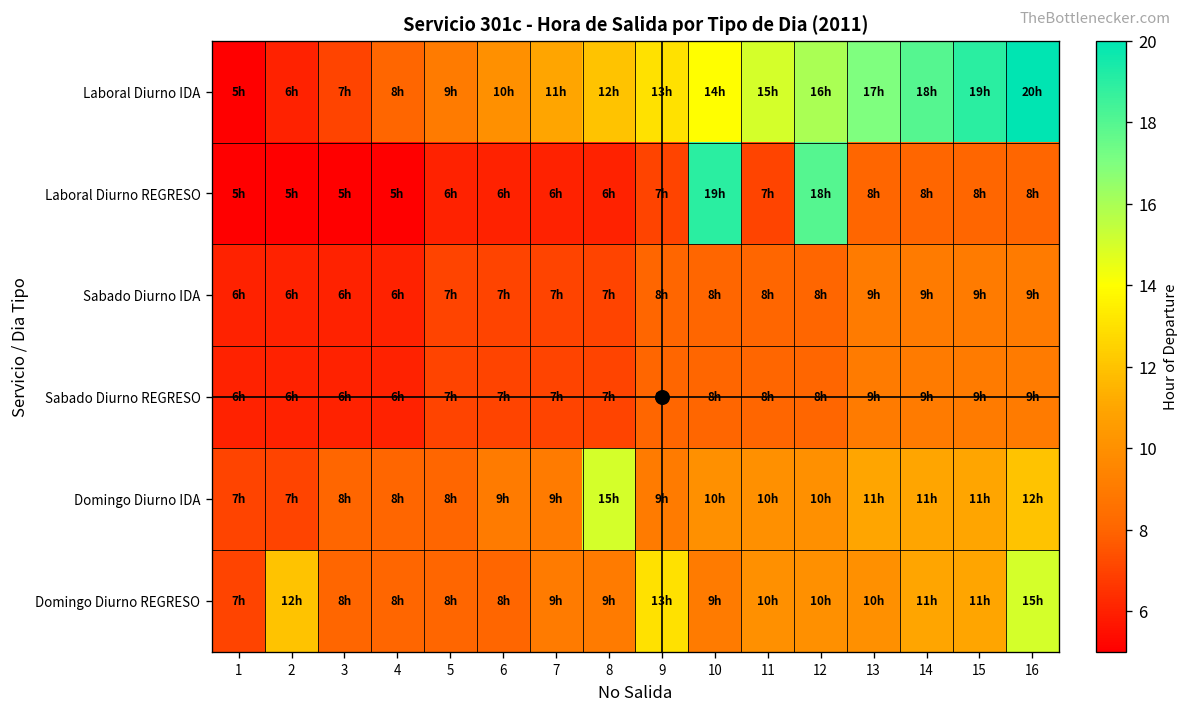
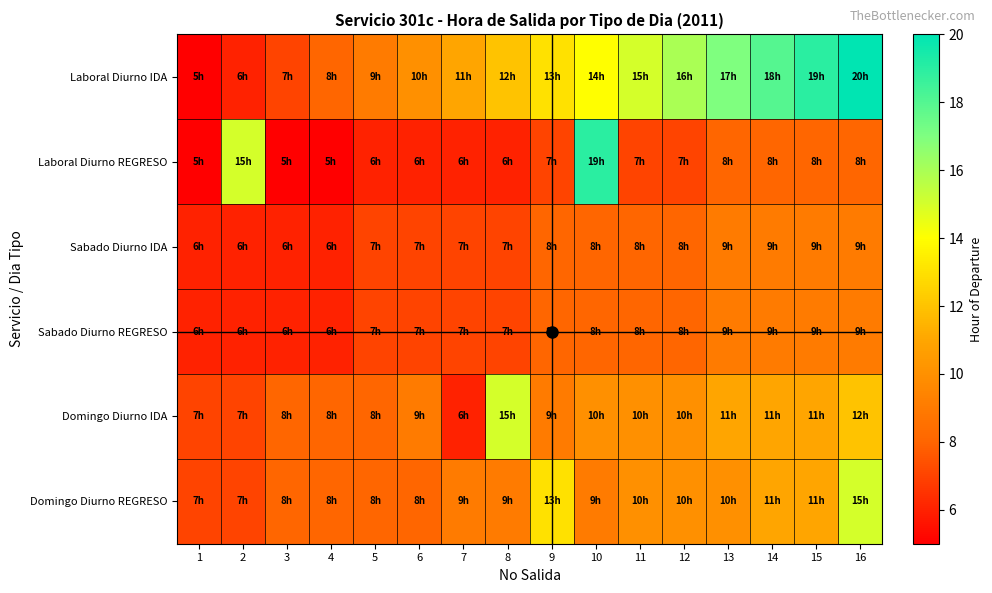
  {
    "Laboral Diurno IDA": {
      "1": "5h",
      "2": "6h",
      "3": "7h",
      "4": "8h",
      "5": "9h",
      "6": "10h",
      "7": "11h",
      "8": "12h",
      "9": "13h",
      "10": "14h",
      "11": "15h",
      "12": "16h",
      "13": "17h",
      "14": "18h",
      "15": "19h",
      "16": "20h"
    },
    "Laboral Diurno REGRESO": {
      "1": "5h",
-     "2": "5h",
+     "2": "15h",
      "3": "5h",
      "4": "5h",
      "5": "6h",
      "6": "6h",
      "7": "6h",
      "8": "6h",
      "9": "7h",
      "10": "19h",
      "11": "7h",
-     "12": "18h",
+     "12": "7h",
      "13": "8h",
      "14": "8h",
      "15": "8h",
      "16": "8h"
    },
    "Sabado Diurno IDA": {
      "1": "6h",
      "2": "6h",
      "3": "6h",
      "4": "6h",
      "5": "7h",
      "6": "7h",
      "7": "7h",
      "8": "7h",
      "9": "8h",
      "10": "8h",
      "11": "8h",
      "12": "8h",
      "13": "9h",
      "14": "9h",
      "15": "9h",
      "16": "9h"
    },
    "Sabado Diurno REGRESO": {
      "1": "6h",
      "2": "6h",
      "3": "6h",
      "4": "6h",
      "5": "7h",
      "6": "7h",
      "7": "7h",
      "8": "7h",
      "10": "8h",
      "11": "8h",
      "12": "8h",
      "13": "9h",
      "14": "9h",
      "15": "9h",
      "16": "9h"
    },
    "Domingo Diurno IDA": {
      "1": "7h",
      "2": "7h",
      "3": "8h",
      "4": "8h",
      "5": "8h",
      "6": "9h",
-     "7": "9h",
+     "7": "6h",
      "8": "15h",
      "9": "9h",
      "10": "10h",
      "11": "10h",
      "12": "10h",
      "13": "11h",
      "14": "11h",
      "15": "11h",
      "16": "12h"
    },
    "Domingo Diurno REGRESO": {
      "1": "7h",
-     "2": "12h",
+     "2": "7h",
      "3": "8h",
      "4": "8h",
      "5": "8h",
      "6": "8h",
      "7": "9h",
      "8": "9h",
      "9": "13h",
      "10": "9h",
      "11": "10h",
      "12": "10h",
      "13": "10h",
      "14": "11h",
      "15": "11h",
      "16": "15h"
    }
  }
